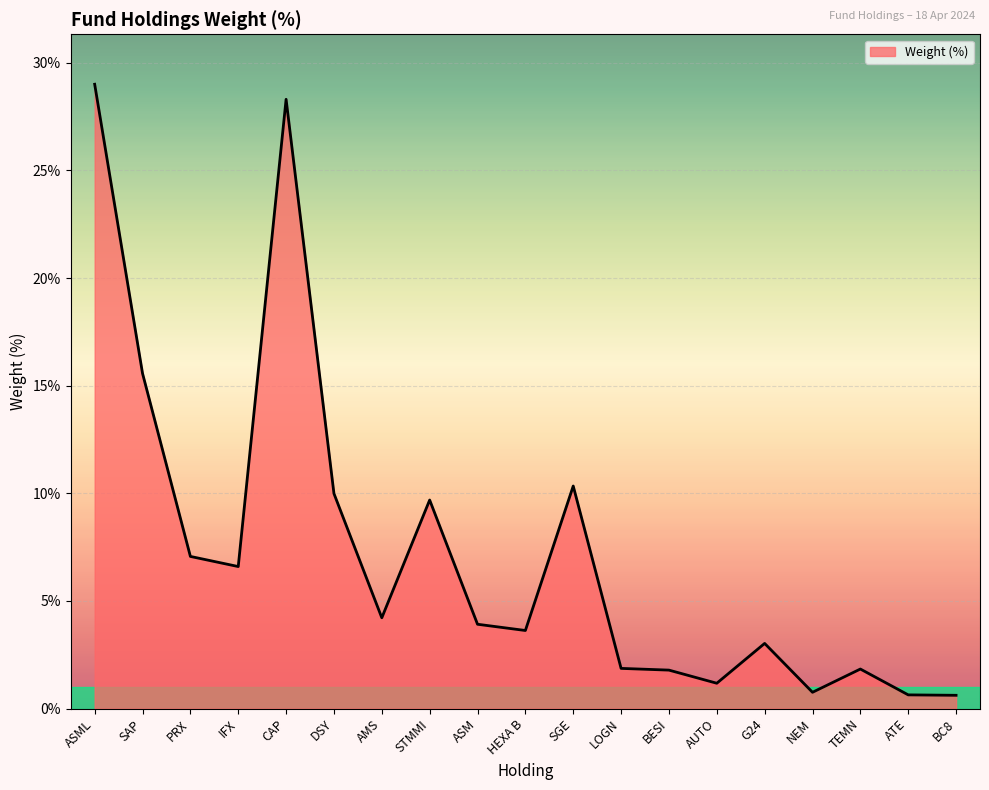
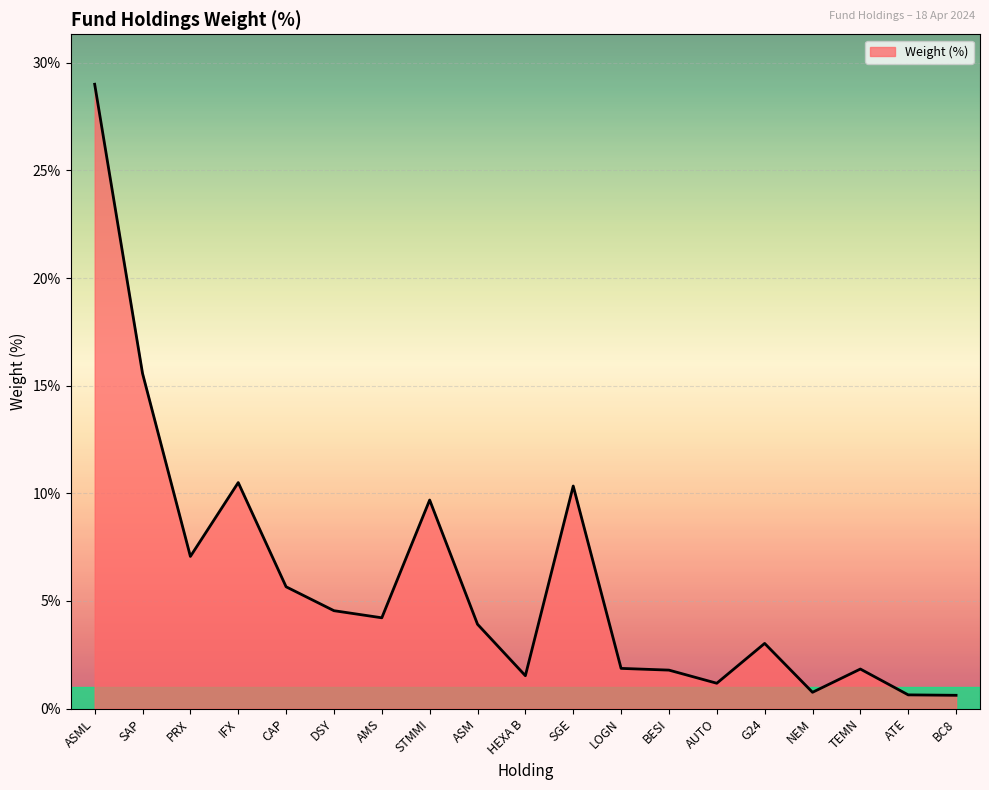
  {
    "ASML": "29.0%",
    "SAP": "15.6%",
    "PRX": "7.1%",
-   "IFX": "6.6%",
-   "CAP": "28.3%",
-   "DSY": "10.0%",
+   "IFX": "10.5%",
+   "CAP": "5.7%",
+   "DSY": "4.6%",
    "AMS": "4.2%",
    "STMMI": "9.7%",
    "ASM": "3.9%",
-   "HEXA B": "3.6%",
+   "HEXA B": "1.5%",
    "SGE": "10.3%",
    "LOGN": "1.9%",
    "BESI": "1.8%",
    "AUTO": "1.2%",
    "G24": "3.0%",
    "TEMN": "1.8%"
  }
